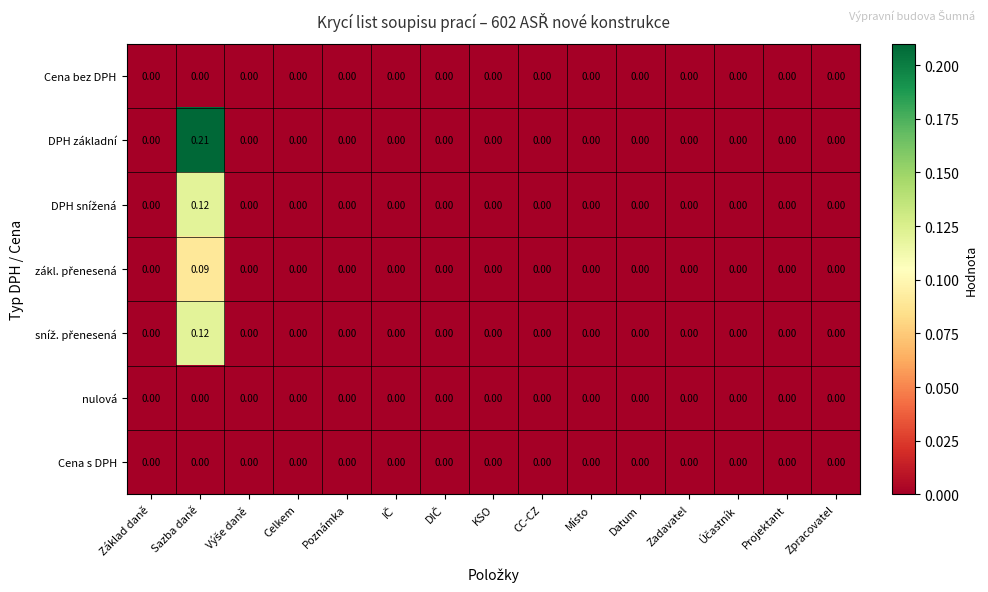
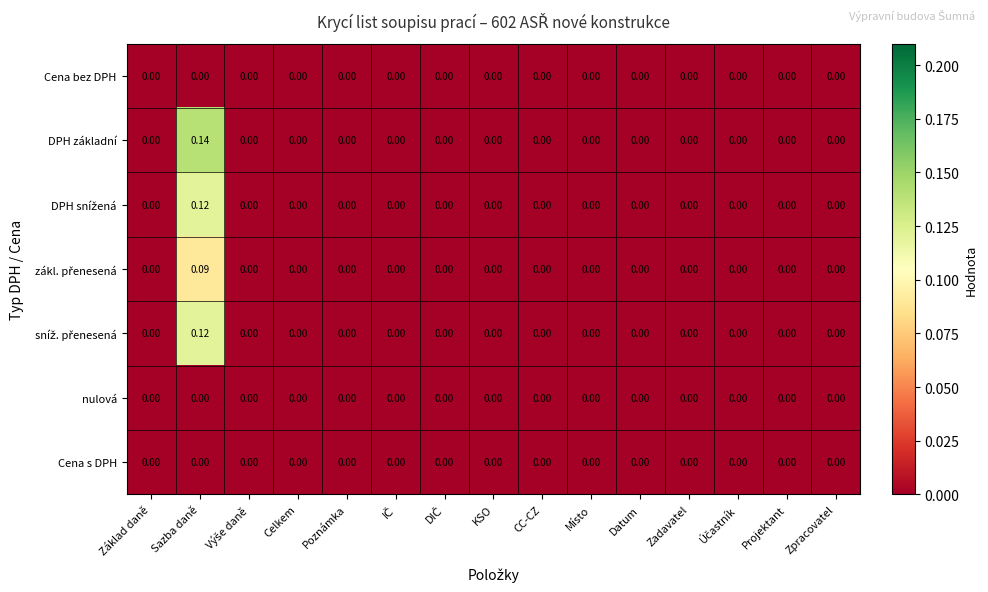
  {
    "Cena bez DPH": {
      "Základ daně": 0.00,
      "Sazba daně": 0.00,
      "Výše daně": 0.00,
      "Celkem": 0.00,
      "Poznámka": 0.00,
      "IČ": 0.00,
      "DIČ": 0.00,
      "KSO": 0.00,
      "CC-CZ": 0.00,
      "Místo": 0.00,
      "Datum": 0.00,
      "Zadavatel": 0.00,
      "Účastník": 0.00,
      "Projektant": 0.00,
      "Zpracovatel": 0.00
    },
    "DPH základní": {
      "Základ daně": 0.00,
-     "Sazba daně": 0.21,
+     "Sazba daně": 0.14,
      "Výše daně": 0.00,
      "Celkem": 0.00,
      "Poznámka": 0.00,
      "IČ": 0.00,
      "DIČ": 0.00,
      "KSO": 0.00,
      "CC-CZ": 0.00,
      "Místo": 0.00,
      "Datum": 0.00,
      "Zadavatel": 0.00,
      "Účastník": 0.00,
      "Projektant": 0.00,
      "Zpracovatel": 0.00
    },
    "DPH snížená": {
      "Základ daně": 0.00,
      "Sazba daně": 0.12,
      "Výše daně": 0.00,
      "Celkem": 0.00,
      "Poznámka": 0.00,
      "IČ": 0.00,
      "DIČ": 0.00,
      "KSO": 0.00,
      "CC-CZ": 0.00,
      "Místo": 0.00,
      "Datum": 0.00,
      "Zadavatel": 0.00,
      "Účastník": 0.00,
      "Projektant": 0.00,
      "Zpracovatel": 0.00
    },
    "zákl. přenesená": {
      "Základ daně": 0.00,
      "Sazba daně": 0.09,
      "Výše daně": 0.00,
      "Celkem": 0.00,
      "Poznámka": 0.00,
      "IČ": 0.00,
      "DIČ": 0.00,
      "KSO": 0.00,
      "CC-CZ": 0.00,
      "Místo": 0.00,
      "Datum": 0.00,
      "Zadavatel": 0.00,
      "Účastník": 0.00,
      "Projektant": 0.00,
      "Zpracovatel": 0.00
    },
    "sníž. přenesená": {
      "Základ daně": 0.00,
      "Sazba daně": 0.12,
      "Výše daně": 0.00,
      "Celkem": 0.00,
      "Poznámka": 0.00,
      "IČ": 0.00,
      "DIČ": 0.00,
      "KSO": 0.00,
      "CC-CZ": 0.00,
      "Místo": 0.00,
      "Datum": 0.00,
      "Zadavatel": 0.00,
      "Účastník": 0.00,
      "Projektant": 0.00,
      "Zpracovatel": 0.00
    },
    "nulová": {
      "Základ daně": 0.00,
      "Sazba daně": 0.00,
      "Výše daně": 0.00,
      "Celkem": 0.00,
      "Poznámka": 0.00,
      "IČ": 0.00,
      "DIČ": 0.00,
      "KSO": 0.00,
      "CC-CZ": 0.00,
      "Místo": 0.00,
      "Datum": 0.00,
      "Zadavatel": 0.00,
      "Účastník": 0.00,
      "Projektant": 0.00,
      "Zpracovatel": 0.00
    },
    "Cena s DPH": {
      "Základ daně": 0.00,
      "Sazba daně": 0.00,
      "Výše daně": 0.00,
      "Celkem": 0.00,
      "Poznámka": 0.00,
      "IČ": 0.00,
      "DIČ": 0.00,
      "KSO": 0.00,
      "CC-CZ": 0.00,
      "Místo": 0.00,
      "Datum": 0.00,
      "Zadavatel": 0.00,
      "Účastník": 0.00,
      "Projektant": 0.00,
      "Zpracovatel": 0.00
    }
  }
